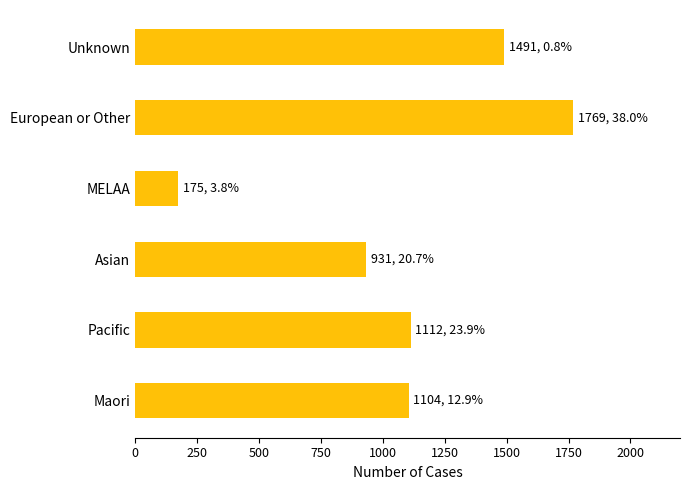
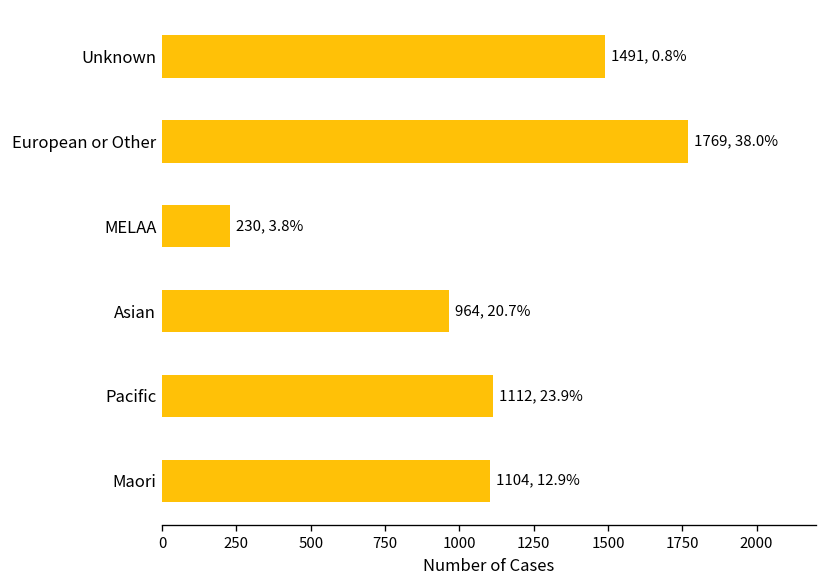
  {
    "Unknown": "1491,",
    "European or Other": "1769,",
-   "MELAA": "175,",
-   "Asian": "931,",
+   "MELAA": "230,",
+   "Asian": "964,",
    "Pacific": "1112,",
    "Maori": "1104,"
  }
